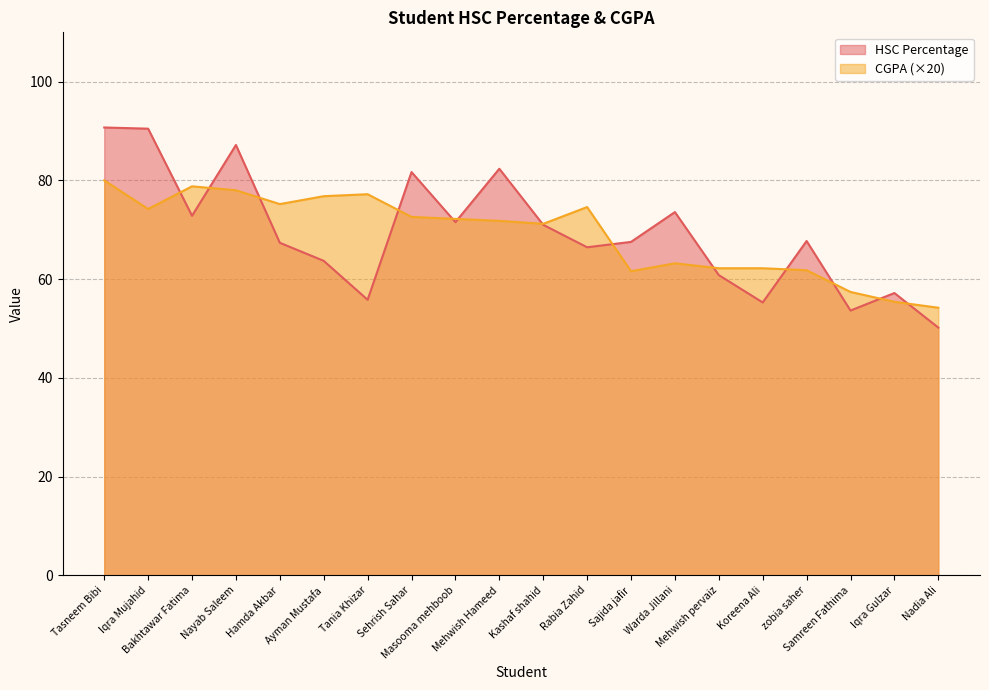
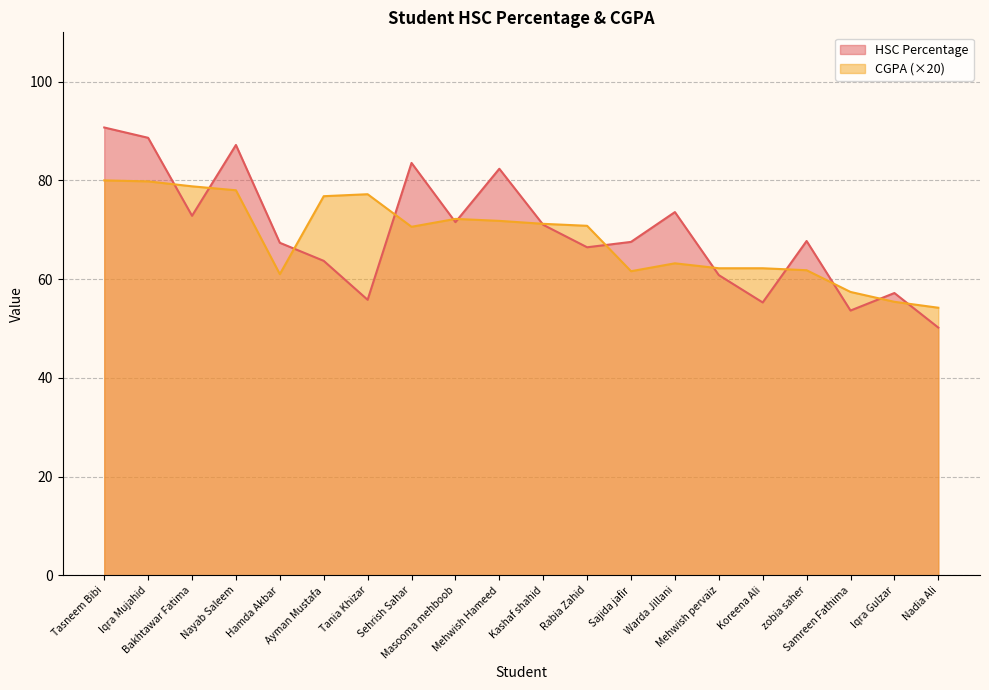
  {
    "HSC Percentage": {
      "Tasneem Bibi": 91,
-     "Iqra Mujahid": 90,
+     "Iqra Mujahid": 89,
      "Bakhtawar Fatima": 73,
      "Nayab Saleem": 87,
      "Hamda Akbar": 67,
      "Ayman Mustafa": 64,
      "Tania Khizar": 56,
-     "Sehrish Sahar": 82,
+     "Sehrish Sahar": 84,
      "Masooma mehboob": 72,
      "Mehwish Hameed": 82,
      "Rabia Zahid": 66,
      "Sajida jafir": 68,
      "Warda Jillani": 74,
      "Mehwish pervaiz": 61,
      "Koreena Ali": 55,
      "zobia saher": 68,
      "Samreen Fathima": 54,
      "Iqra Gulzar": 57,
      "Nadia Ali": 50
    },
    "CGPA (×20)": {
      "Tasneem Bibi": 80,
-     "Iqra Mujahid": 74,
+     "Iqra Mujahid": 80,
      "Bakhtawar Fatima": 79,
      "Nayab Saleem": 78,
-     "Hamda Akbar": 75,
+     "Hamda Akbar": 61,
      "Ayman Mustafa": 77,
      "Tania Khizar": 77,
-     "Sehrish Sahar": 73,
+     "Sehrish Sahar": 71,
      "Masooma mehboob": 72,
      "Mehwish Hameed": 72,
-     "Rabia Zahid": 75,
+     "Rabia Zahid": 71,
      "Sajida jafir": 62,
      "Warda Jillani": 63,
      "Mehwish pervaiz": 62,
      "Koreena Ali": 62,
      "zobia saher": 62,
      "Samreen Fathima": 57,
      "Iqra Gulzar": 55,
      "Nadia Ali": 54
    }
  }
